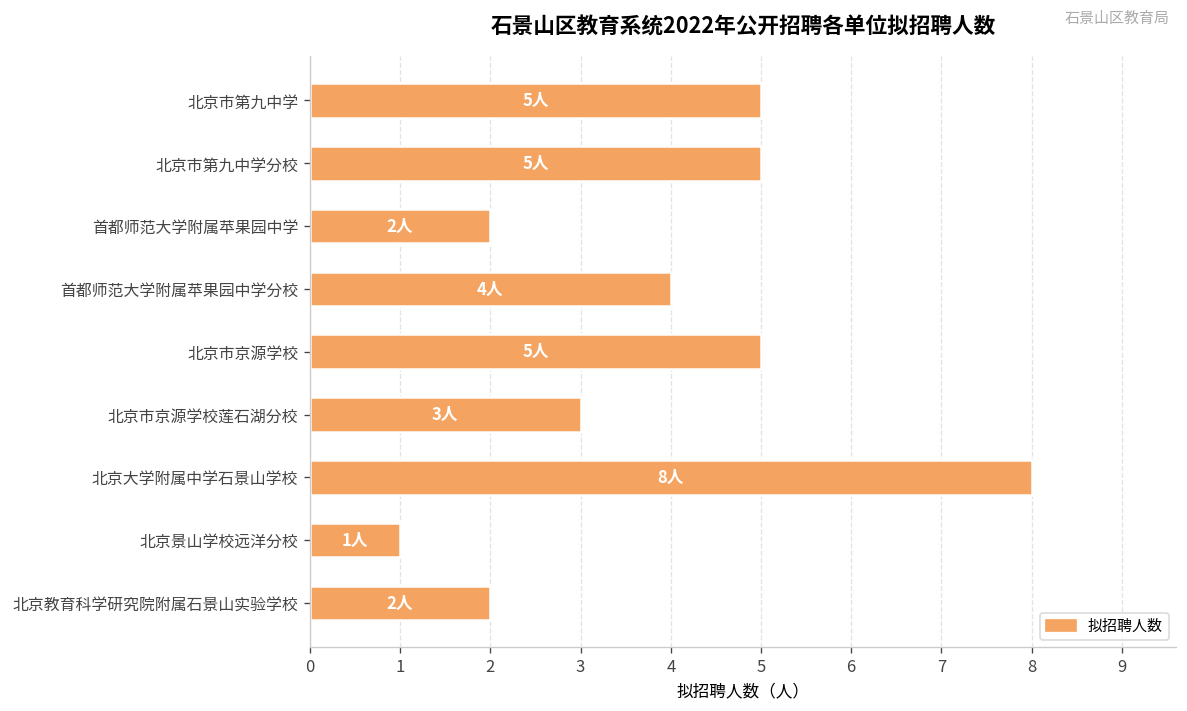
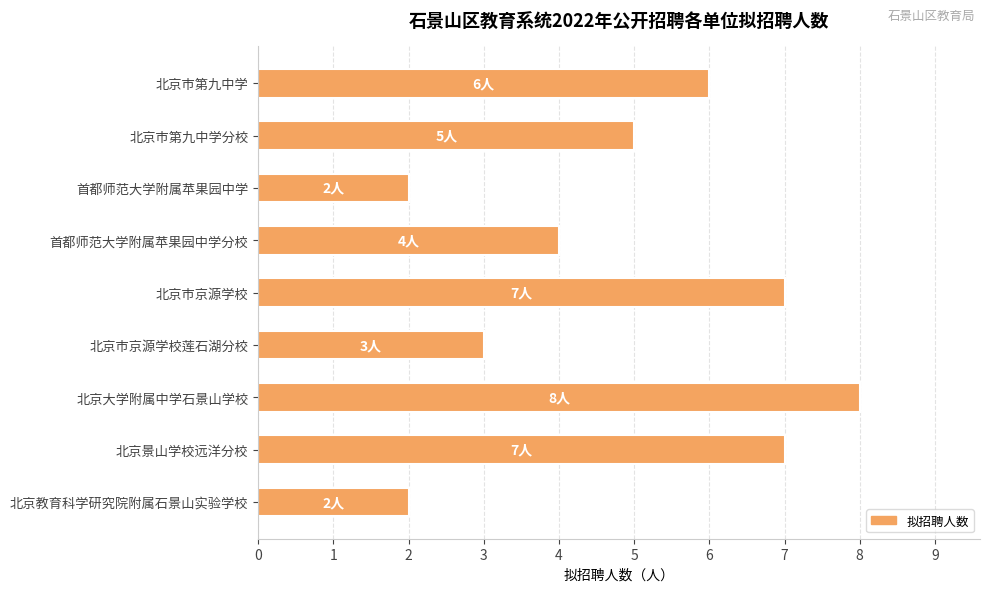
  {
-   "北京市第九中学": "5人",
+   "北京市第九中学": "6人",
    "北京市第九中学分校": "5人",
    "首都师范大学附属苹果园中学": "2人",
    "首都师范大学附属苹果园中学分校": "4人",
-   "北京市京源学校": "5人",
+   "北京市京源学校": "7人",
    "北京市京源学校莲石湖分校": "3人",
    "北京大学附属中学石景山学校": "8人",
-   "北京景山学校远洋分校": "1人",
+   "北京景山学校远洋分校": "7人",
    "北京教育科学研究院附属石景山实验学校": "2人"
  }
